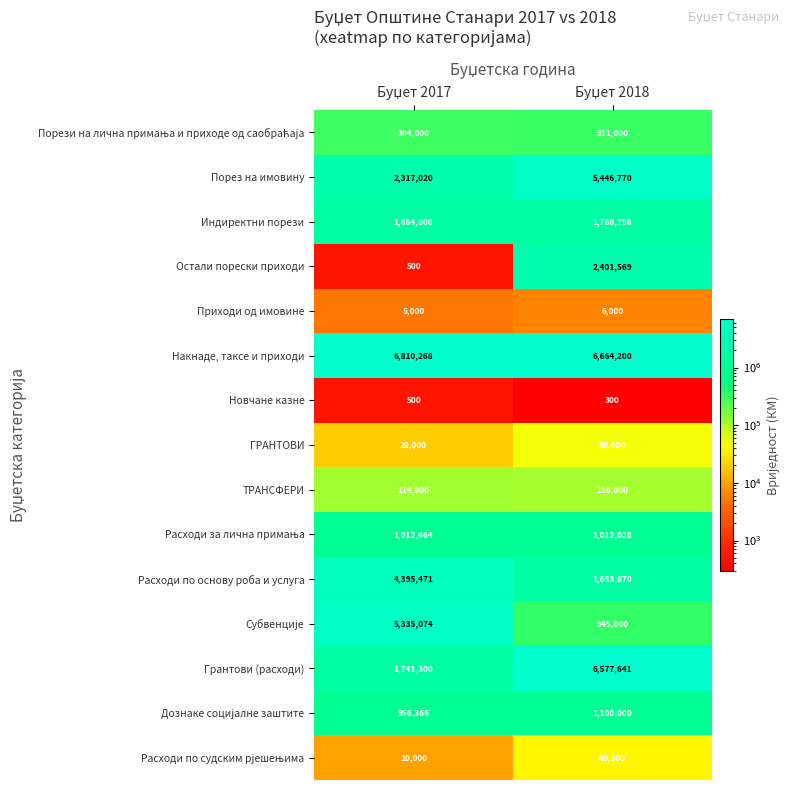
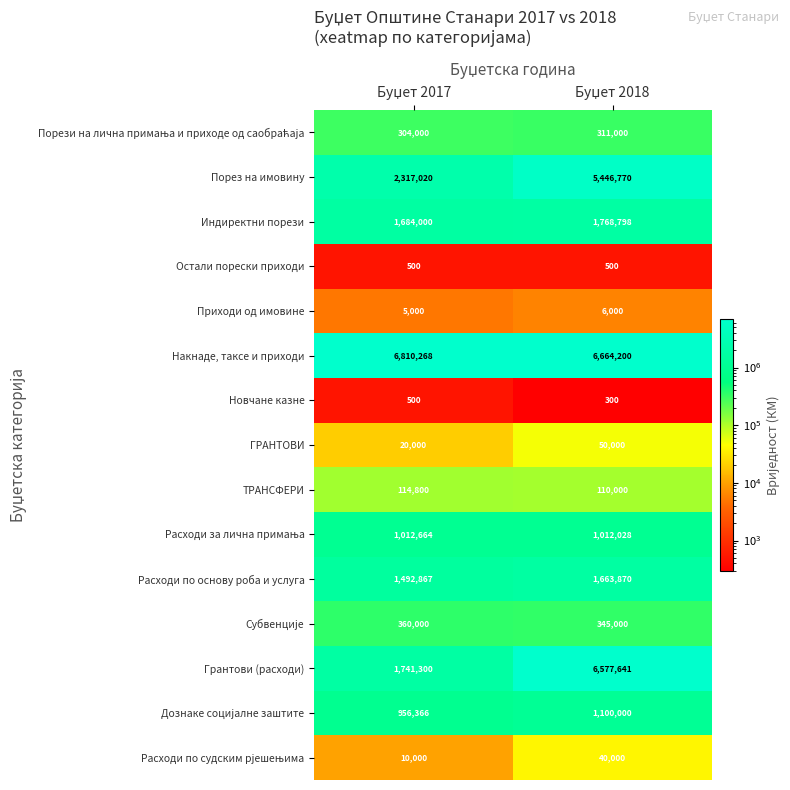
  {
    "Порези на лична примања и приходе од саобраћаја": {
      "Буџет 2017": "304,000",
      "Буџет 2018": "311,000"
    },
    "Порез на имовину": {
      "Буџет 2017": "2,317,020",
      "Буџет 2018": "5,446,770"
    },
    "Индиректни порези": {
      "Буџет 2017": "1,684,000",
      "Буџет 2018": "1,768,798"
    },
    "Остали порески приходи": {
      "Буџет 2017": "500",
-     "Буџет 2018": "2,401,569"
+     "Буџет 2018": "500"
    },
    "Приходи од имовине": {
      "Буџет 2017": "5,000",
      "Буџет 2018": "6,000"
    },
    "Накнаде, таксе и приходи": {
      "Буџет 2017": "6,810,268",
      "Буџет 2018": "6,664,200"
    },
    "Новчане казне": {
      "Буџет 2017": "500",
      "Буџет 2018": "300"
    },
    "ГРАНТОВИ": {
      "Буџет 2017": "20,000",
      "Буџет 2018": "50,000"
    },
    "ТРАНСФЕРИ": {
      "Буџет 2017": "114,800",
      "Буџет 2018": "110,000"
    },
    "Расходи за лична примања": {
      "Буџет 2017": "1,012,664",
      "Буџет 2018": "1,012,028"
    },
    "Расходи по основу роба и услуга": {
-     "Буџет 2017": "4,395,471",
+     "Буџет 2017": "1,492,867",
      "Буџет 2018": "1,663,870"
    },
    "Субвенције": {
-     "Буџет 2017": "5,335,074",
+     "Буџет 2017": "360,000",
      "Буџет 2018": "345,000"
    },
    "Грантови (расходи)": {
      "Буџет 2017": "1,741,300",
      "Буџет 2018": "6,577,641"
    },
    "Дознаке социјалне заштите": {
      "Буџет 2017": "956,366",
      "Буџет 2018": "1,100,000"
    },
    "Расходи по судским рјешењима": {
      "Буџет 2017": "10,000",
      "Буџет 2018": "40,000"
    }
  }
